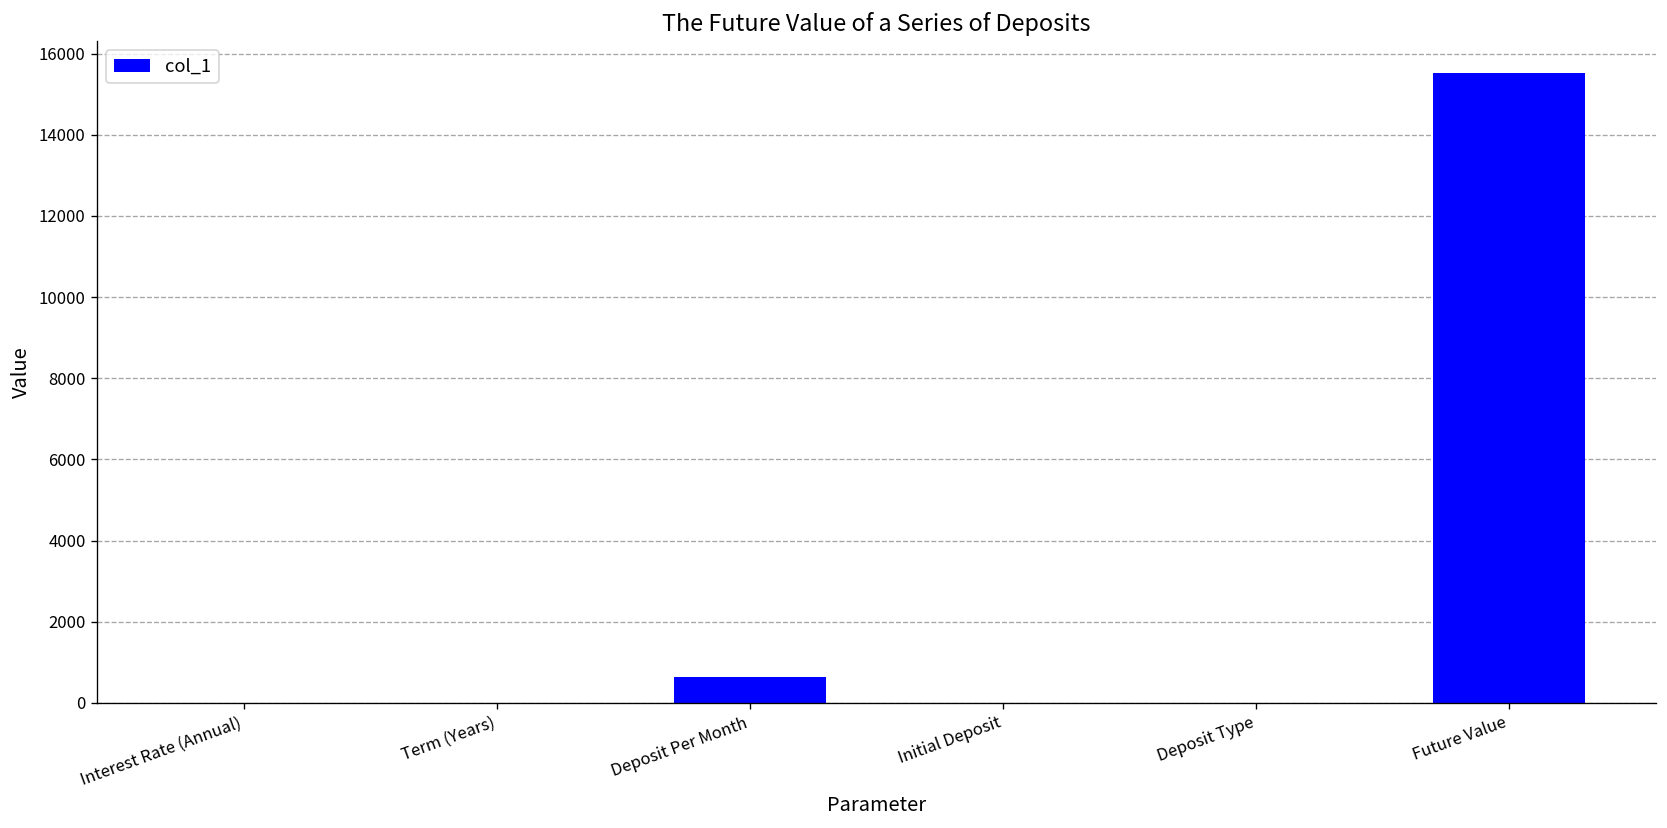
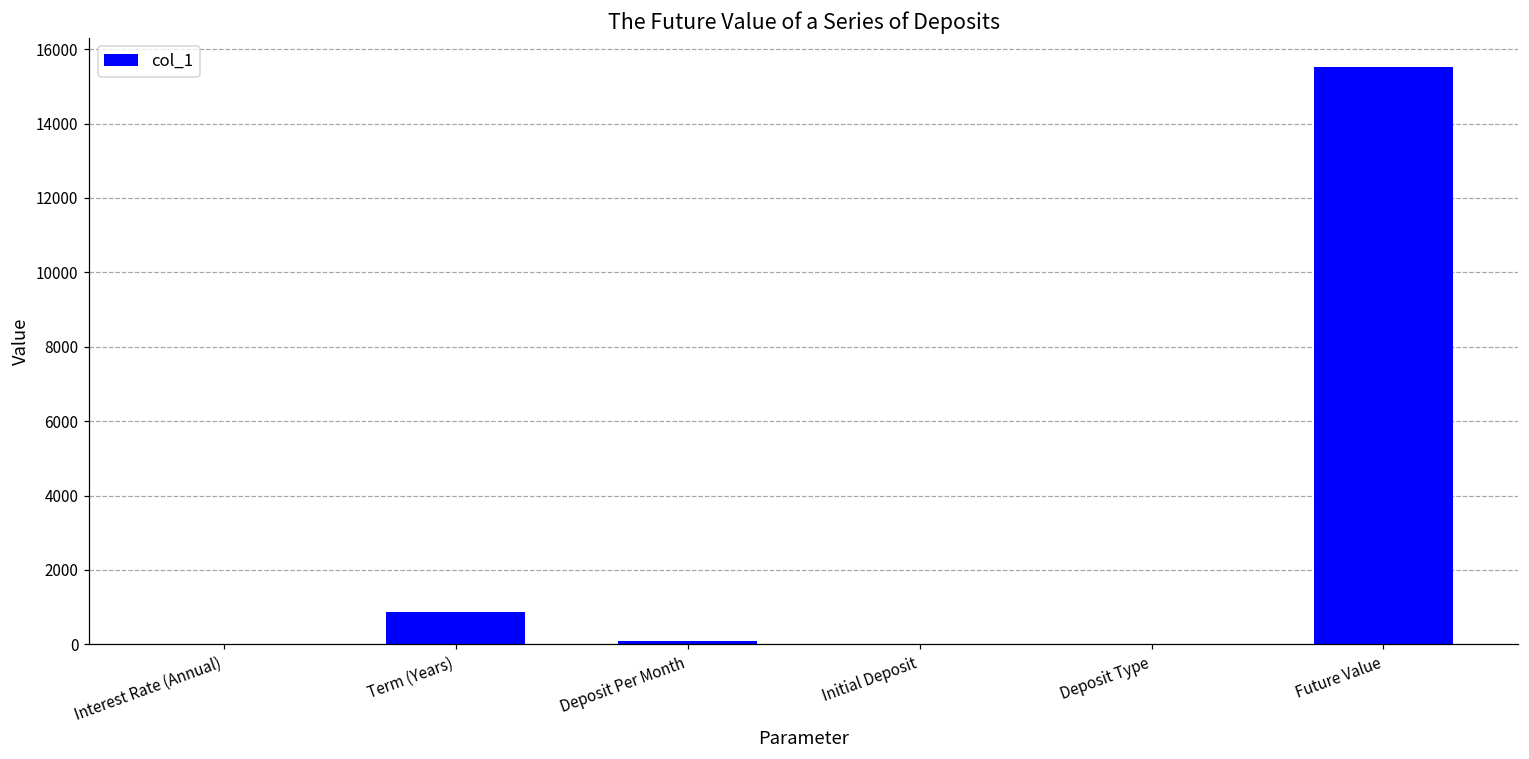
  {
-   "Term (Years)": 0,
-   "Deposit Per Month": 600,
+   "Term (Years)": 900,
+   "Deposit Per Month": 100,
    "Initial Deposit": 0,
    "Deposit Type": 0,
    "Future Value": 15500
  }
